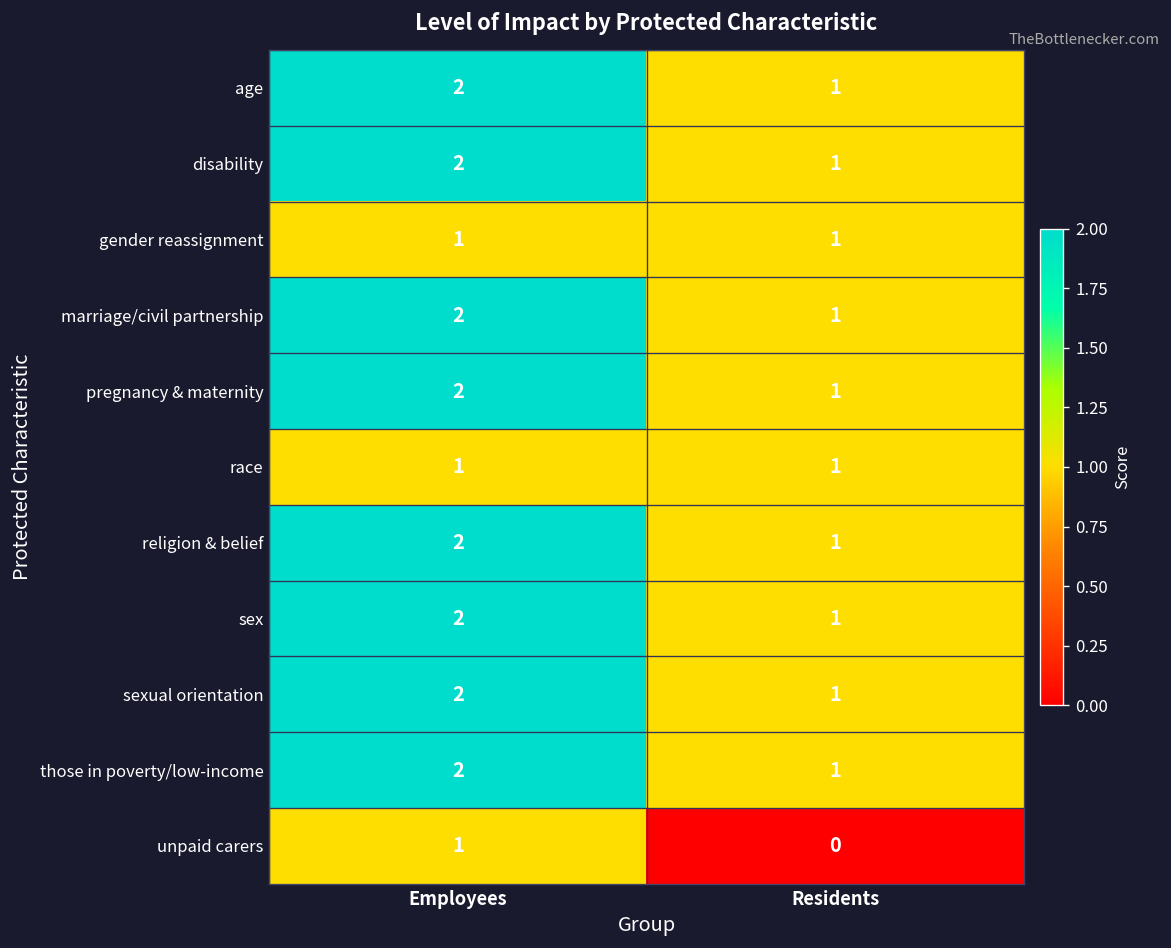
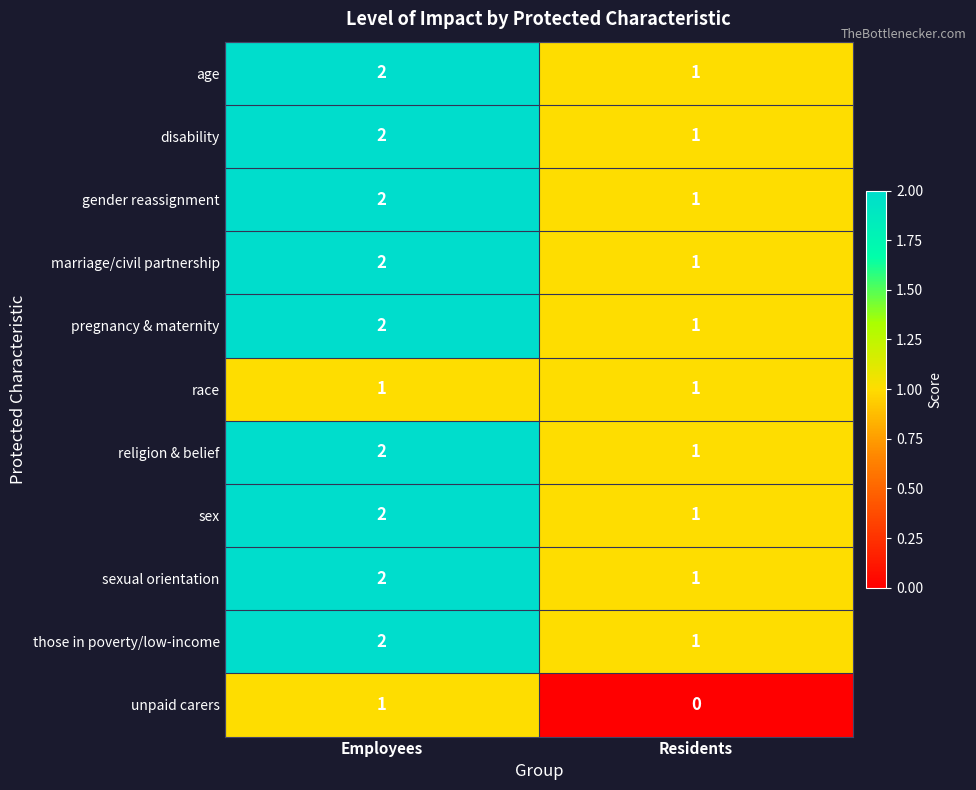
  {
    "age": {
      "Employees": 2,
      "Residents": 1
    },
    "disability": {
      "Employees": 2,
      "Residents": 1
    },
    "gender reassignment": {
-     "Employees": 1,
+     "Employees": 2,
      "Residents": 1
    },
    "marriage/civil partnership": {
      "Employees": 2,
      "Residents": 1
    },
    "pregnancy & maternity": {
      "Employees": 2,
      "Residents": 1
    },
    "race": {
      "Employees": 1,
      "Residents": 1
    },
    "religion & belief": {
      "Employees": 2,
      "Residents": 1
    },
    "sex": {
      "Employees": 2,
      "Residents": 1
    },
    "sexual orientation": {
      "Employees": 2,
      "Residents": 1
    },
    "those in poverty/low-income": {
      "Employees": 2,
      "Residents": 1
    },
    "unpaid carers": {
      "Employees": 1,
      "Residents": 0
    }
  }
